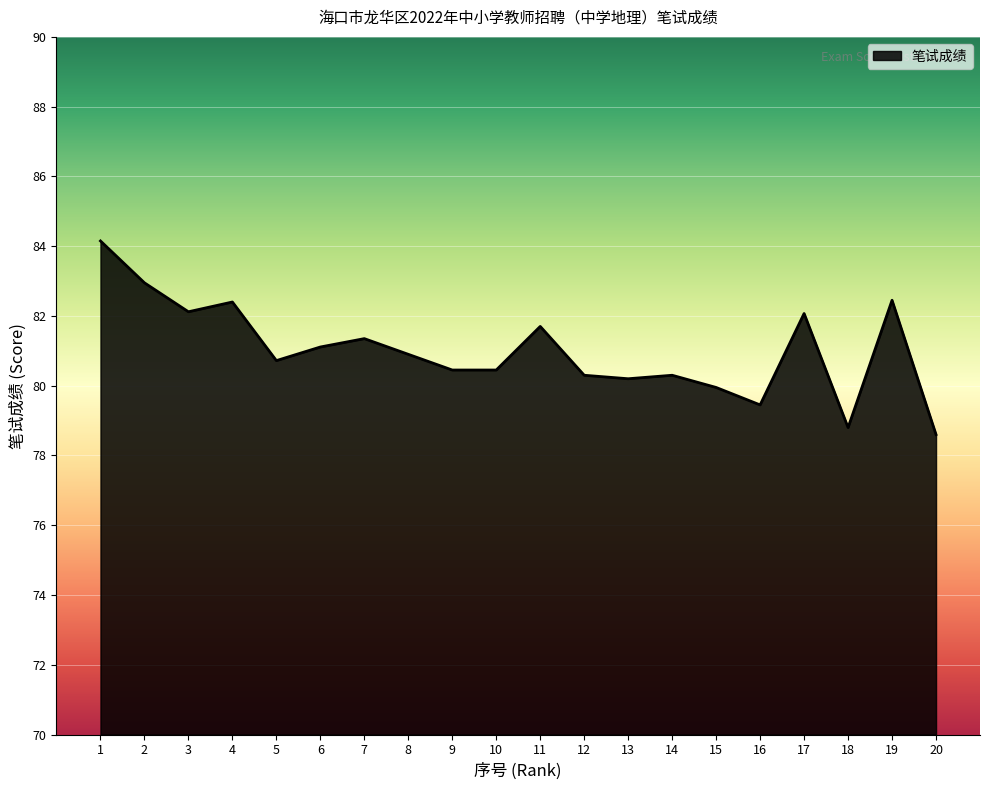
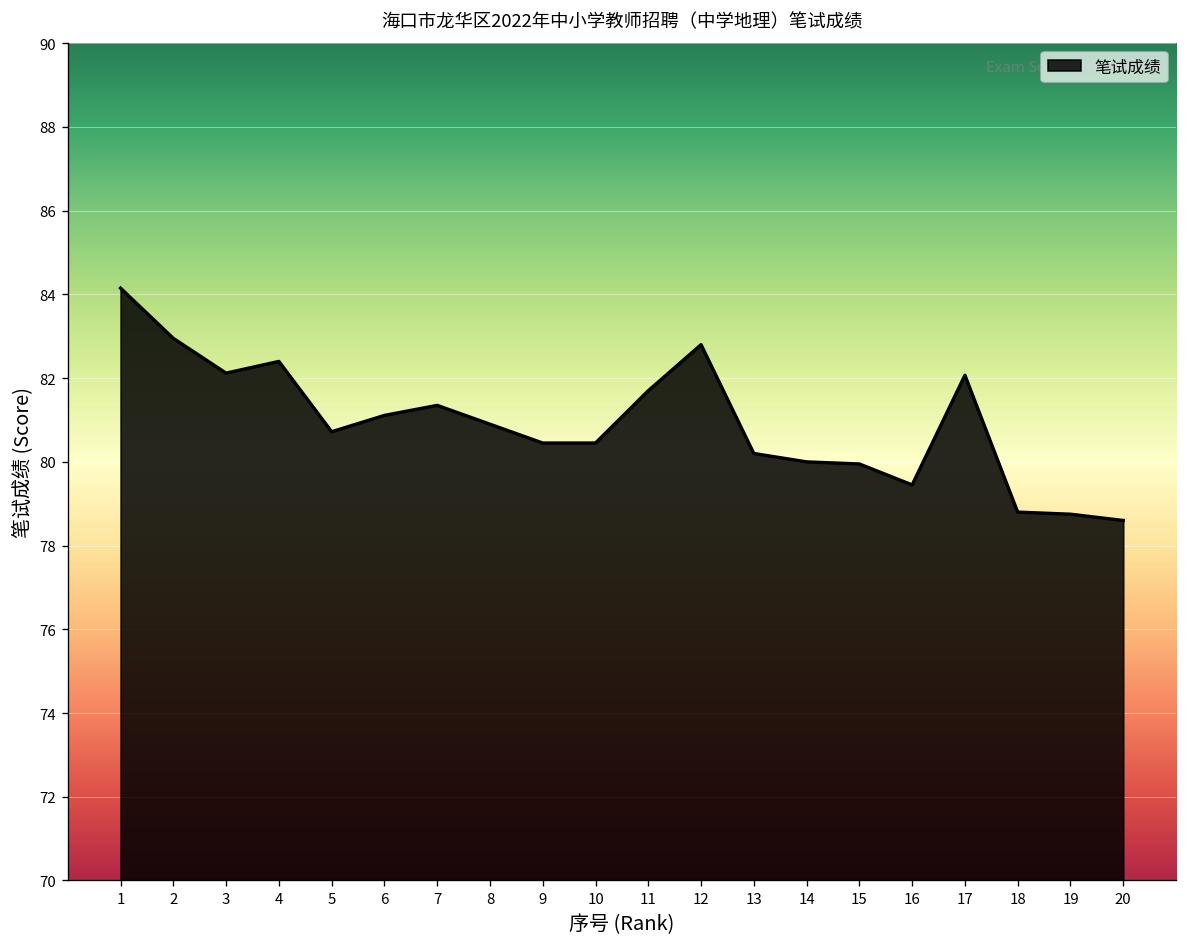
  {
    "1": 84.2,
    "2": 83.0,
    "3": 82.1,
    "4": 82.4,
    "5": 80.7,
    "6": 81.1,
    "7": 81.4,
    "8": 80.9,
    "9": 80.5,
    "10": 80.5,
    "11": 81.7,
-   "12": 80.3,
+   "12": 82.8,
    "13": 80.2,
-   "14": 80.3,
+   "14": 80.0,
    "15": 80.0,
    "16": 79.5,
    "17": 82.1,
    "18": 78.8,
-   "19": 82.5,
+   "19": 78.8,
    "20": 78.6
  }
